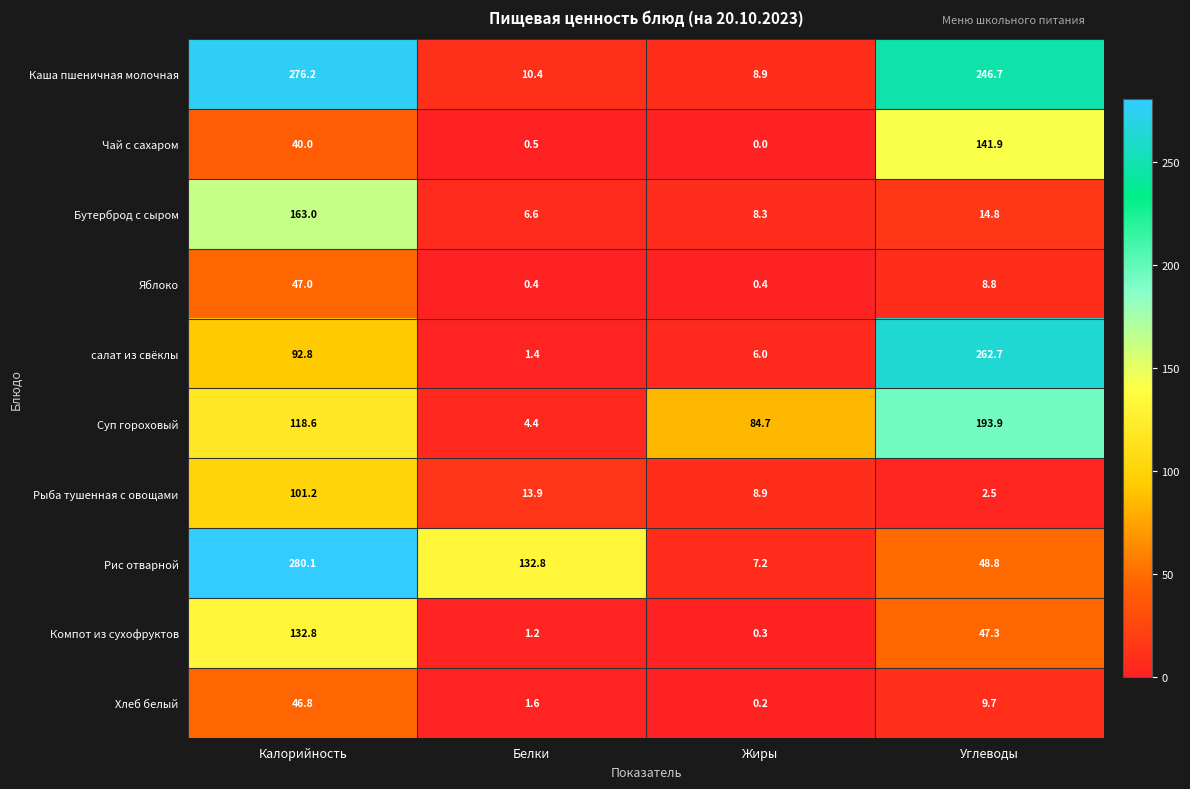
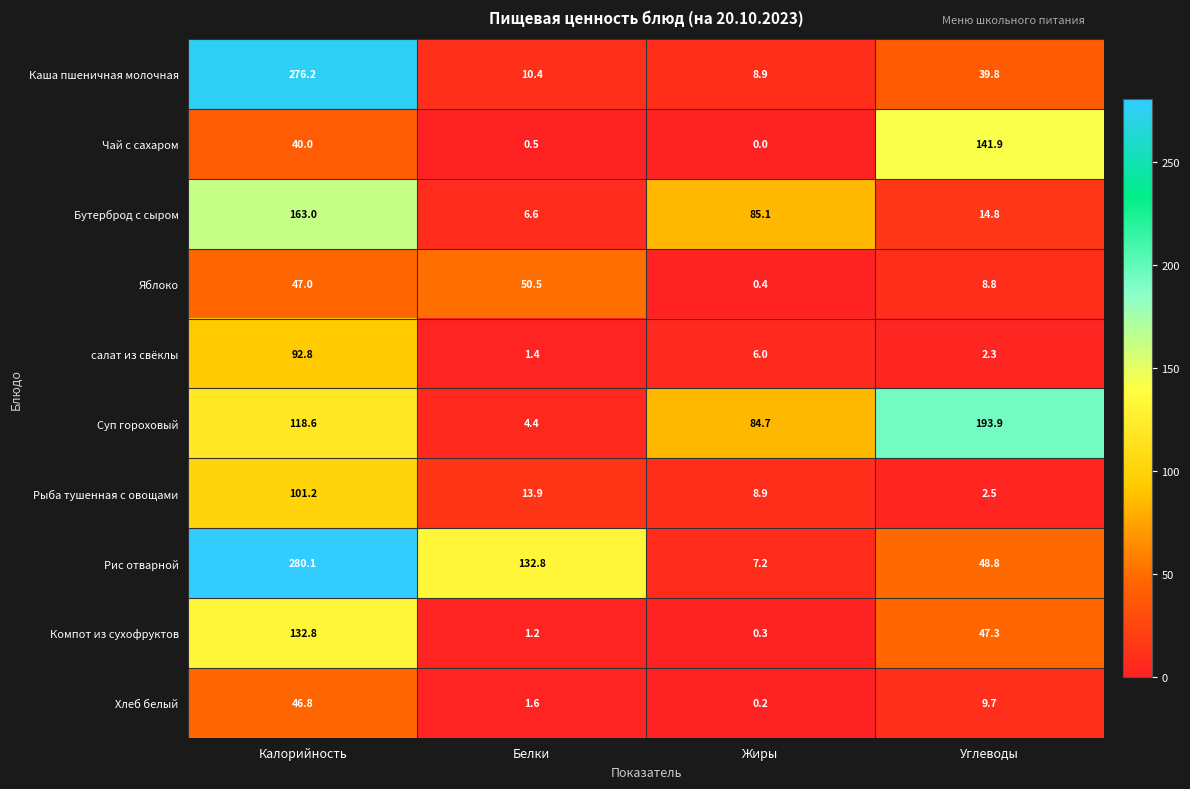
  {
    "Каша пшеничная молочная": {
      "Калорийность": 276.2,
      "Белки": 10.4,
      "Жиры": 8.9,
-     "Углеводы": 246.7
+     "Углеводы": 39.8
    },
    "Чай с сахаром": {
      "Калорийность": 40.0,
      "Белки": 0.5,
      "Жиры": 0.0,
      "Углеводы": 141.9
    },
    "Бутерброд с сыром": {
      "Калорийность": 163.0,
      "Белки": 6.6,
-     "Жиры": 8.3,
+     "Жиры": 85.1,
      "Углеводы": 14.8
    },
    "Яблоко": {
      "Калорийность": 47.0,
-     "Белки": 0.4,
+     "Белки": 50.5,
      "Жиры": 0.4,
      "Углеводы": 8.8
    },
    "салат из свёклы": {
      "Калорийность": 92.8,
      "Белки": 1.4,
      "Жиры": 6.0,
-     "Углеводы": 262.7
+     "Углеводы": 2.3
    },
    "Суп гороховый": {
      "Калорийность": 118.6,
      "Белки": 4.4,
      "Жиры": 84.7,
      "Углеводы": 193.9
    },
    "Рыба тушенная с овощами": {
      "Калорийность": 101.2,
      "Белки": 13.9,
      "Жиры": 8.9,
      "Углеводы": 2.5
    },
    "Рис отварной": {
      "Калорийность": 280.1,
      "Белки": 132.8,
      "Жиры": 7.2,
      "Углеводы": 48.8
    },
    "Компот из сухофруктов": {
      "Калорийность": 132.8,
      "Белки": 1.2,
      "Жиры": 0.3,
      "Углеводы": 47.3
    },
    "Хлеб белый": {
      "Калорийность": 46.8,
      "Белки": 1.6,
      "Жиры": 0.2,
      "Углеводы": 9.7
    }
  }
